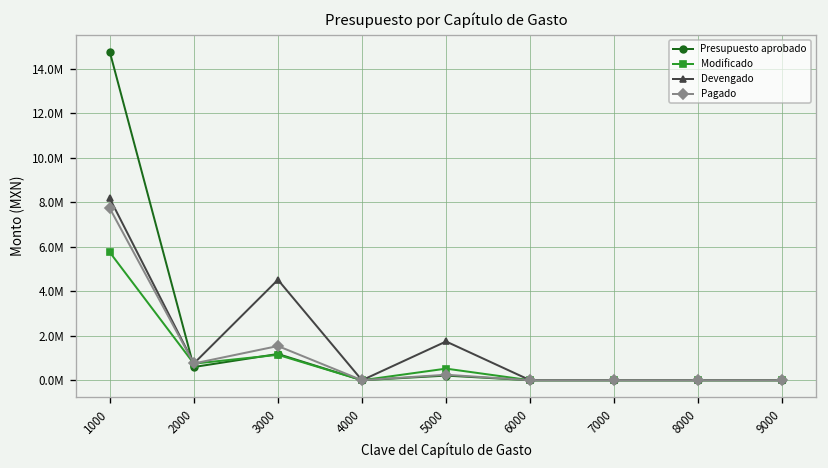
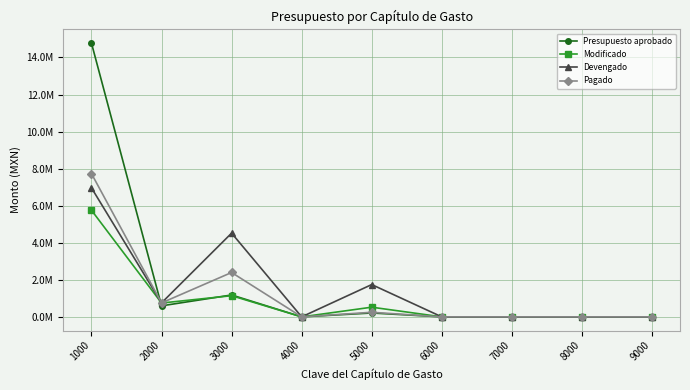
  {
    "Devengado": {
-     "1000": 8200000,
+     "1000": 7000000,
      "3000": 4500000,
      "5000": 1700000
    },
    "Pagado": {
      "1000": 7700000,
-     "3000": 1500000
+     "3000": 2400000
    }
  }
